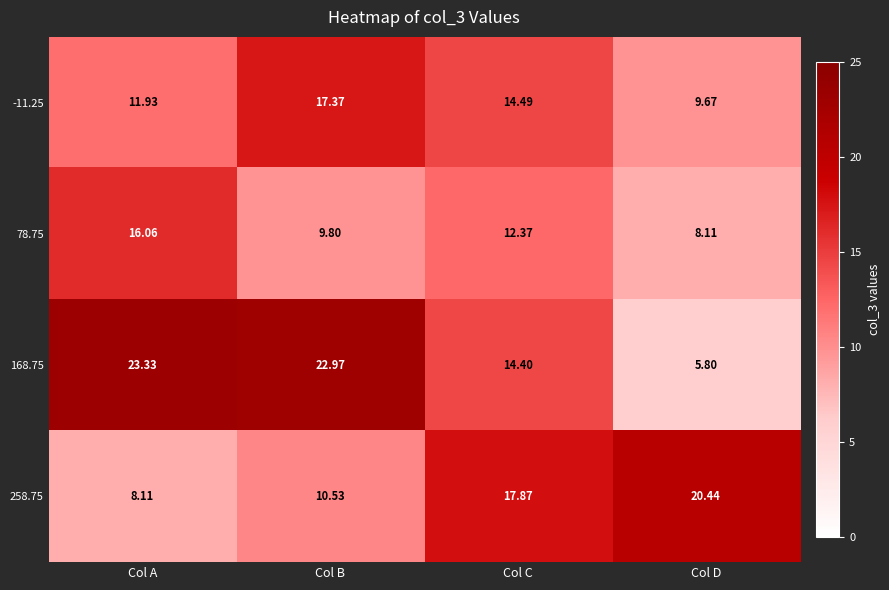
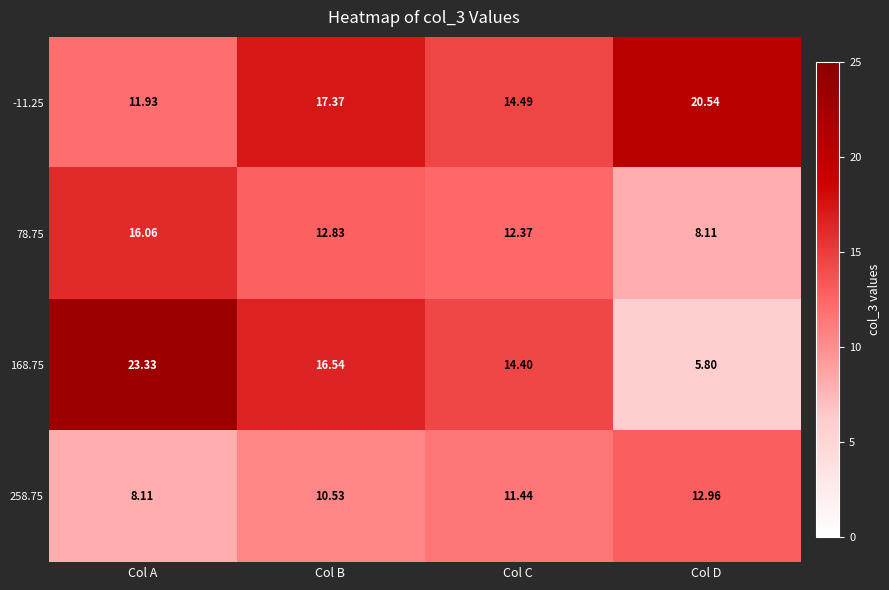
  {
    "-11.25": {
      "Col A": 11.93,
      "Col B": 17.37,
      "Col C": 14.49,
-     "Col D": 9.67
+     "Col D": 20.54
    },
    "78.75": {
      "Col A": 16.06,
-     "Col B": 9.80,
+     "Col B": 12.83,
      "Col C": 12.37,
      "Col D": 8.11
    },
    "168.75": {
      "Col A": 23.33,
-     "Col B": 22.97,
+     "Col B": 16.54,
      "Col C": 14.40,
      "Col D": 5.80
    },
    "258.75": {
      "Col A": 8.11,
      "Col B": 10.53,
-     "Col C": 17.87,
-     "Col D": 20.44
+     "Col C": 11.44,
+     "Col D": 12.96
    }
  }
